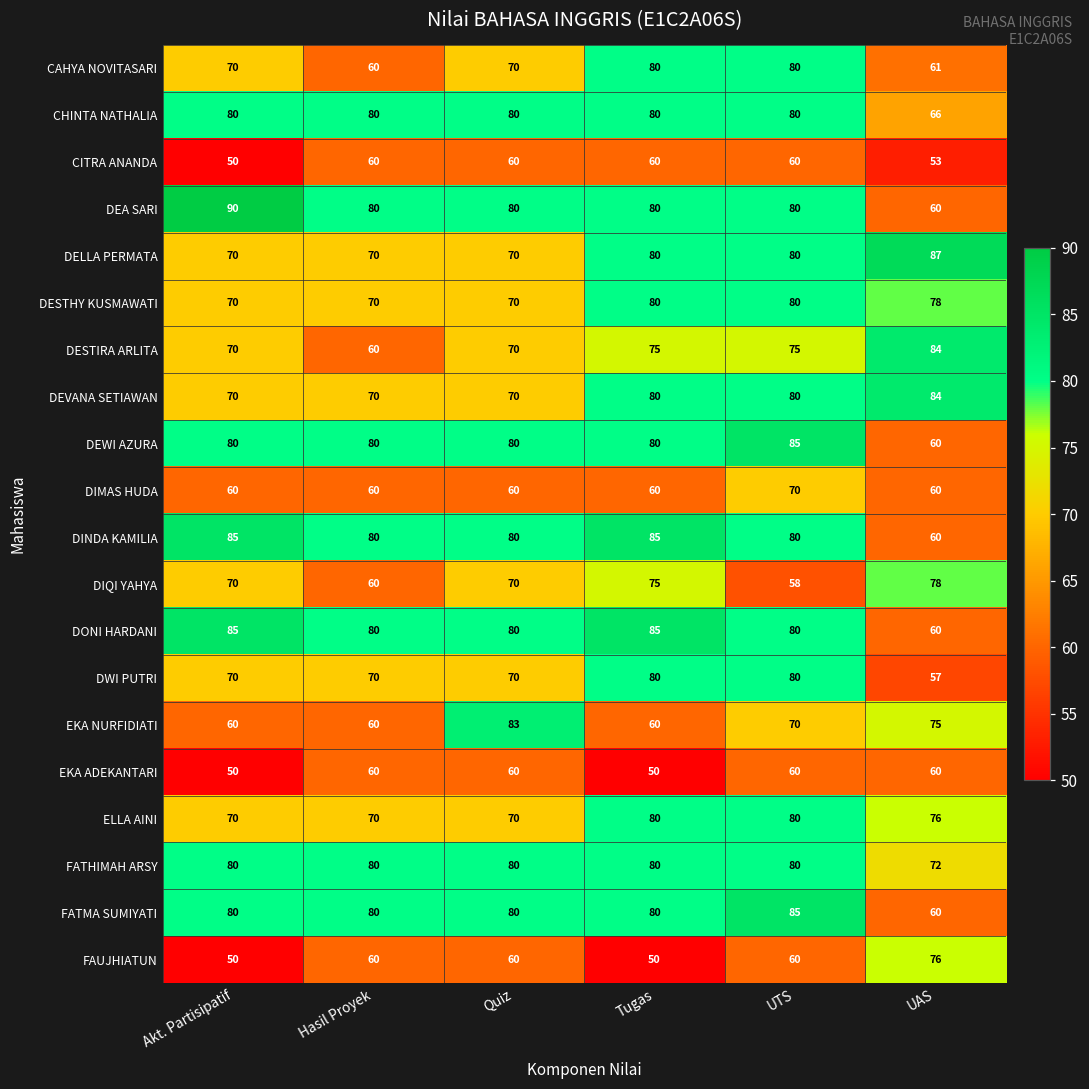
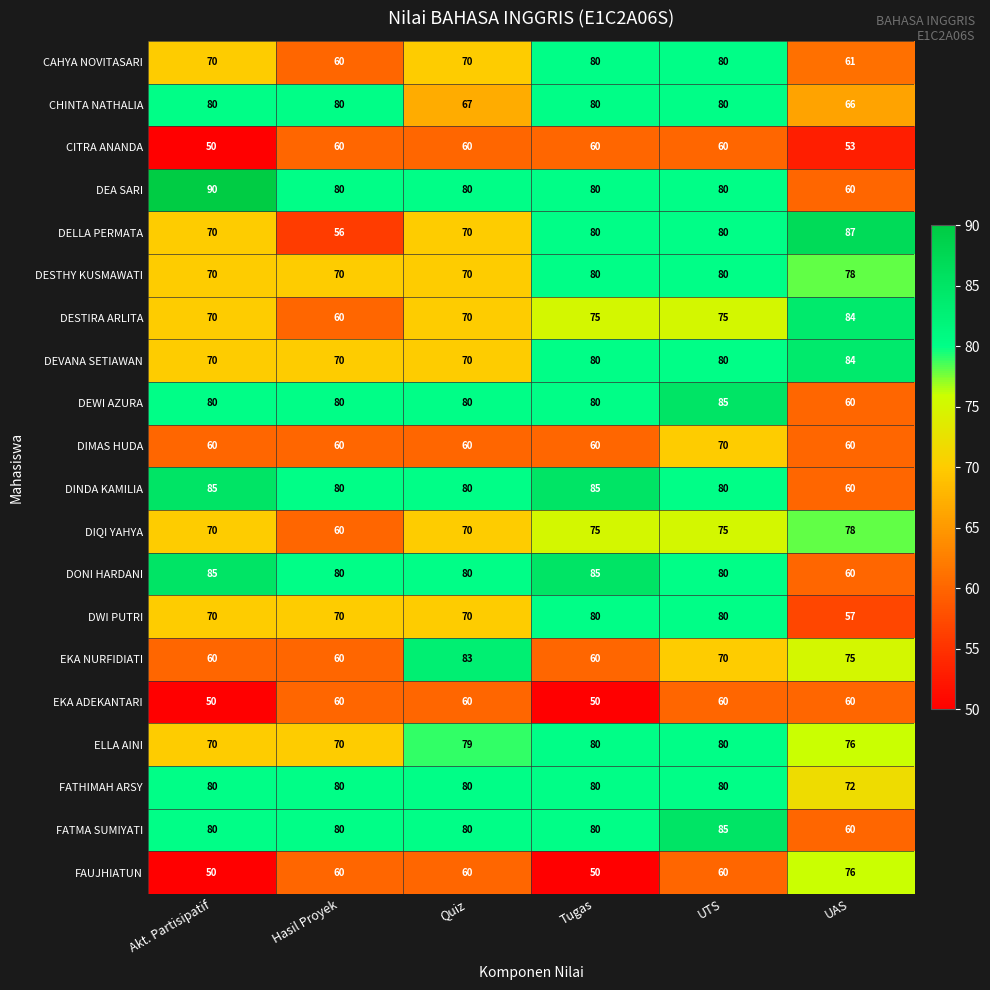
  {
    "CAHYA NOVITASARI": {
      "Akt. Partisipatif": 70,
      "Hasil Proyek": 60,
      "Quiz": 70,
      "Tugas": 80,
      "UTS": 80,
      "UAS": 61
    },
    "CHINTA NATHALIA": {
      "Akt. Partisipatif": 80,
      "Hasil Proyek": 80,
-     "Quiz": 80,
+     "Quiz": 67,
      "Tugas": 80,
      "UTS": 80,
      "UAS": 66
    },
    "CITRA ANANDA": {
      "Akt. Partisipatif": 50,
      "Hasil Proyek": 60,
      "Quiz": 60,
      "Tugas": 60,
      "UTS": 60,
      "UAS": 53
    },
    "DEA SARI": {
      "Akt. Partisipatif": 90,
      "Hasil Proyek": 80,
      "Quiz": 80,
      "Tugas": 80,
      "UTS": 80,
      "UAS": 60
    },
    "DELLA PERMATA": {
      "Akt. Partisipatif": 70,
-     "Hasil Proyek": 70,
+     "Hasil Proyek": 56,
      "Quiz": 70,
      "Tugas": 80,
      "UTS": 80,
      "UAS": 87
    },
    "DESTHY KUSMAWATI": {
      "Akt. Partisipatif": 70,
      "Hasil Proyek": 70,
      "Quiz": 70,
      "Tugas": 80,
      "UTS": 80,
      "UAS": 78
    },
    "DESTIRA ARLITA": {
      "Akt. Partisipatif": 70,
      "Hasil Proyek": 60,
      "Quiz": 70,
      "Tugas": 75,
      "UTS": 75,
      "UAS": 84
    },
    "DEVANA SETIAWAN": {
      "Akt. Partisipatif": 70,
      "Hasil Proyek": 70,
      "Quiz": 70,
      "Tugas": 80,
      "UTS": 80,
      "UAS": 84
    },
    "DEWI AZURA": {
      "Akt. Partisipatif": 80,
      "Hasil Proyek": 80,
      "Quiz": 80,
      "Tugas": 80,
      "UTS": 85,
      "UAS": 60
    },
    "DIMAS HUDA": {
      "Akt. Partisipatif": 60,
      "Hasil Proyek": 60,
      "Quiz": 60,
      "Tugas": 60,
      "UTS": 70,
      "UAS": 60
    },
    "DINDA KAMILIA": {
      "Akt. Partisipatif": 85,
      "Hasil Proyek": 80,
      "Quiz": 80,
      "Tugas": 85,
      "UTS": 80,
      "UAS": 60
    },
    "DIQI YAHYA": {
      "Akt. Partisipatif": 70,
      "Hasil Proyek": 60,
      "Quiz": 70,
      "Tugas": 75,
-     "UTS": 58,
+     "UTS": 75,
      "UAS": 78
    },
    "DONI HARDANI": {
      "Akt. Partisipatif": 85,
      "Hasil Proyek": 80,
      "Quiz": 80,
      "Tugas": 85,
      "UTS": 80,
      "UAS": 60
    },
    "DWI PUTRI": {
      "Akt. Partisipatif": 70,
      "Hasil Proyek": 70,
      "Quiz": 70,
      "Tugas": 80,
      "UTS": 80,
      "UAS": 57
    },
    "EKA NURFIDIATI": {
      "Akt. Partisipatif": 60,
      "Hasil Proyek": 60,
      "Quiz": 83,
      "Tugas": 60,
      "UTS": 70,
      "UAS": 75
    },
    "EKA ADEKANTARI": {
      "Akt. Partisipatif": 50,
      "Hasil Proyek": 60,
      "Quiz": 60,
      "Tugas": 50,
      "UTS": 60,
      "UAS": 60
    },
    "ELLA AINI": {
      "Akt. Partisipatif": 70,
      "Hasil Proyek": 70,
-     "Quiz": 70,
+     "Quiz": 79,
      "Tugas": 80,
      "UTS": 80,
      "UAS": 76
    },
    "FATHIMAH ARSY": {
      "Akt. Partisipatif": 80,
      "Hasil Proyek": 80,
      "Quiz": 80,
      "Tugas": 80,
      "UTS": 80,
      "UAS": 72
    },
    "FATMA SUMIYATI": {
      "Akt. Partisipatif": 80,
      "Hasil Proyek": 80,
      "Quiz": 80,
      "Tugas": 80,
      "UTS": 85,
      "UAS": 60
    },
    "FAUJHIATUN": {
      "Akt. Partisipatif": 50,
      "Hasil Proyek": 60,
      "Quiz": 60,
      "Tugas": 50,
      "UTS": 60,
      "UAS": 76
    }
  }
